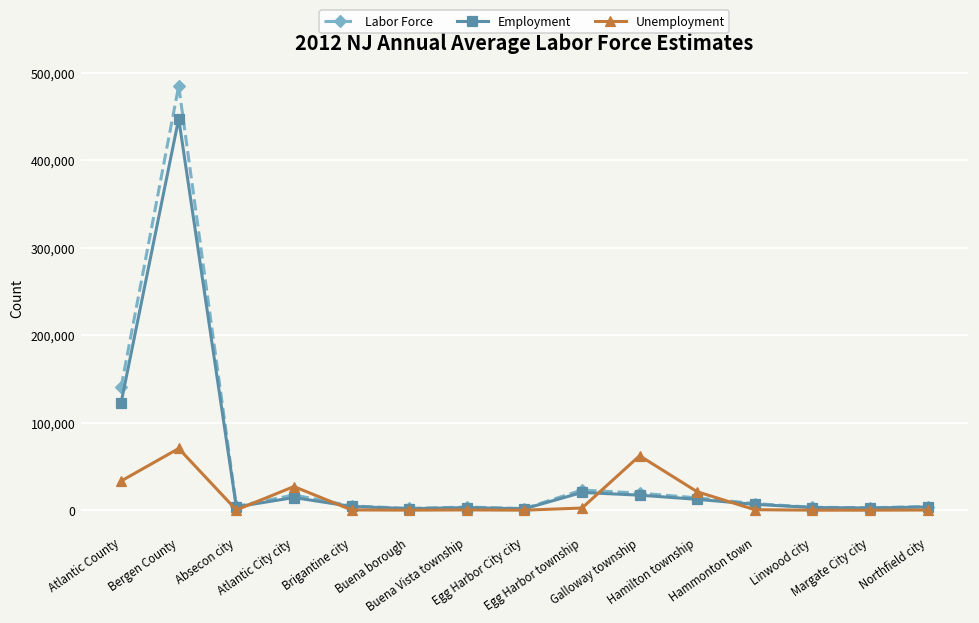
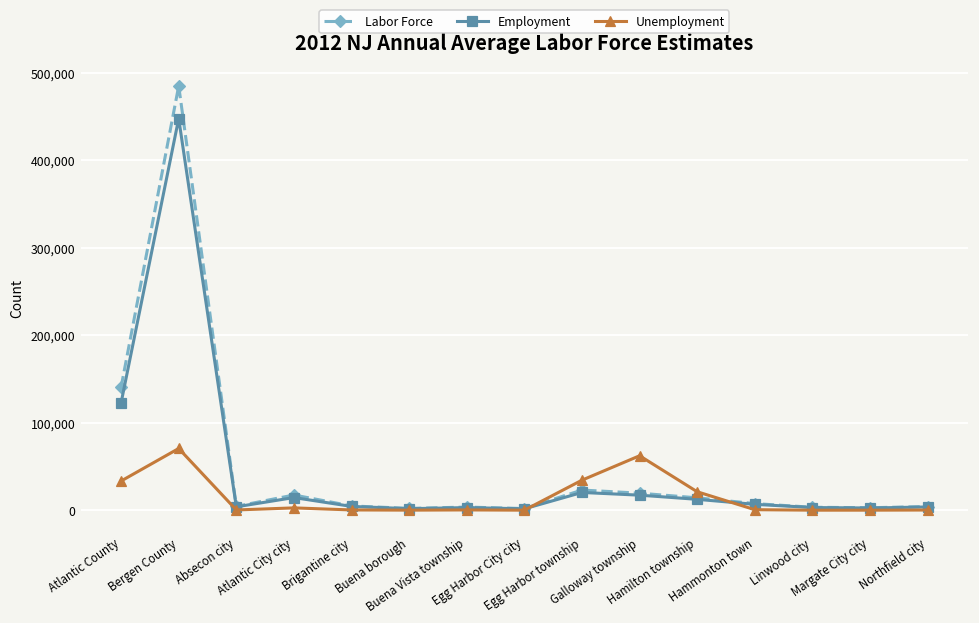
  {
    "Unemployment": {
      "Atlantic County": "30,000",
      "Bergen County": "70,000",
      "Absecon city": "0",
-     "Atlantic City city": "30,000",
+     "Atlantic City city": "0",
      "Brigantine city": "0",
-     "Egg Harbor township": "0",
+     "Egg Harbor township": "30,000",
      "Galloway township": "60,000",
      "Hamilton township": "20,000",
      "Hammonton town": "0",
      "Northfield city": "0"
    }
  }
